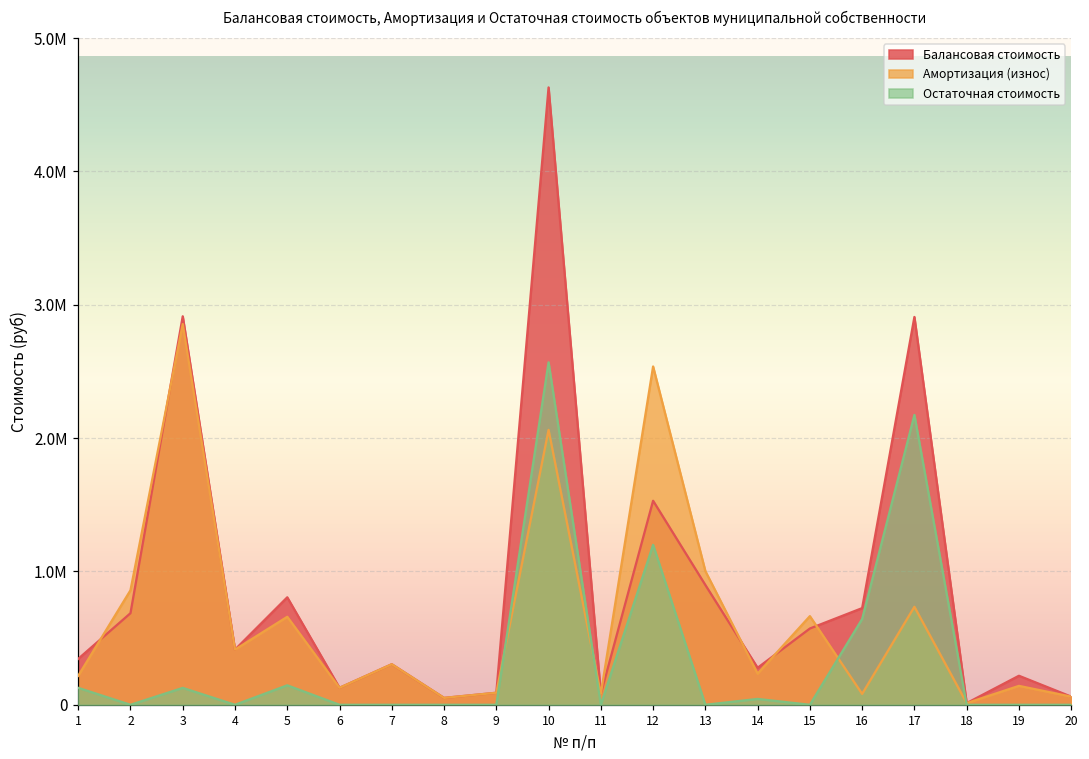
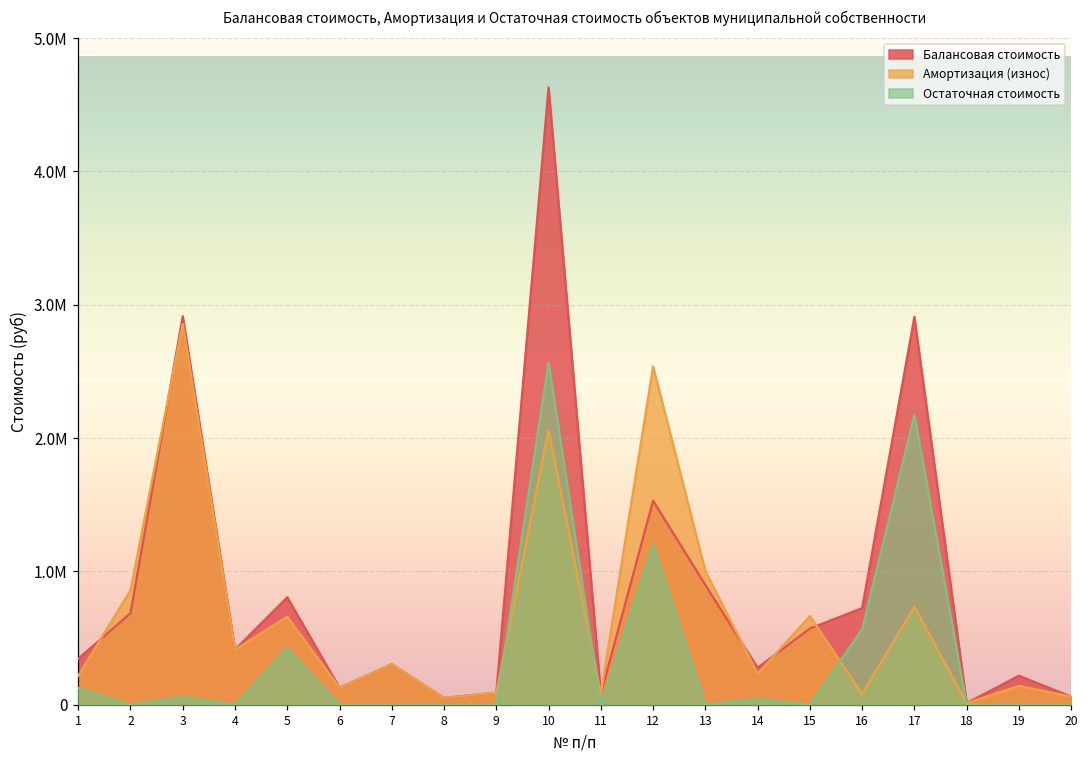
  {
    "Балансовая стоимость": {
      "1": 340000,
      "2": 690000,
      "3": 2910000,
      "5": 810000,
      "10": 4630000,
      "12": 1530000,
      "13": 900000,
      "14": 280000,
      "15": 570000,
      "16": 730000,
      "17": 2910000,
      "19": 220000
    },
    "Амортизация (износ)": {
      "1": 220000,
      "2": 860000,
      "3": 2860000,
      "5": 660000,
      "10": 2060000,
      "12": 2540000,
      "13": 1000000,
      "14": 230000,
      "15": 660000,
      "16": 80000,
      "17": 730000,
      "19": 140000
    },
    "Остаточная стоимость": {
      "1": 130000,
      "2": 0,
-     "3": 130000,
+     "3": 60000,
      "4": 0,
-     "5": 150000,
+     "5": 430000,
      "6": 0,
      "7": 0,
      "8": 0,
      "9": 0,
      "10": 2570000,
      "11": 0,
      "12": 1200000,
      "13": 0,
      "14": 40000,
      "15": 0,
-     "16": 640000,
+     "16": 570000,
      "17": 2170000,
      "19": 0,
      "20": 0
    }
  }
